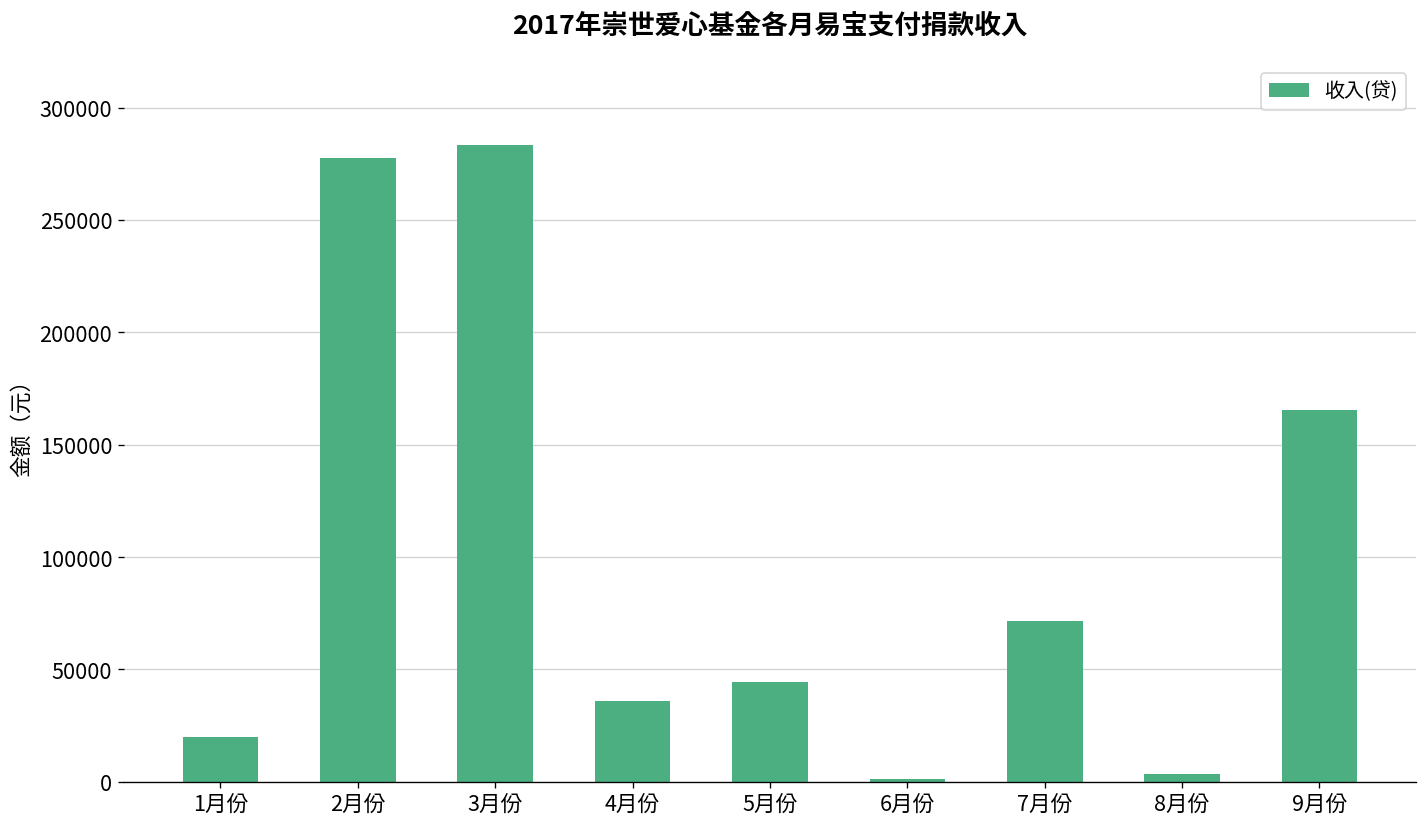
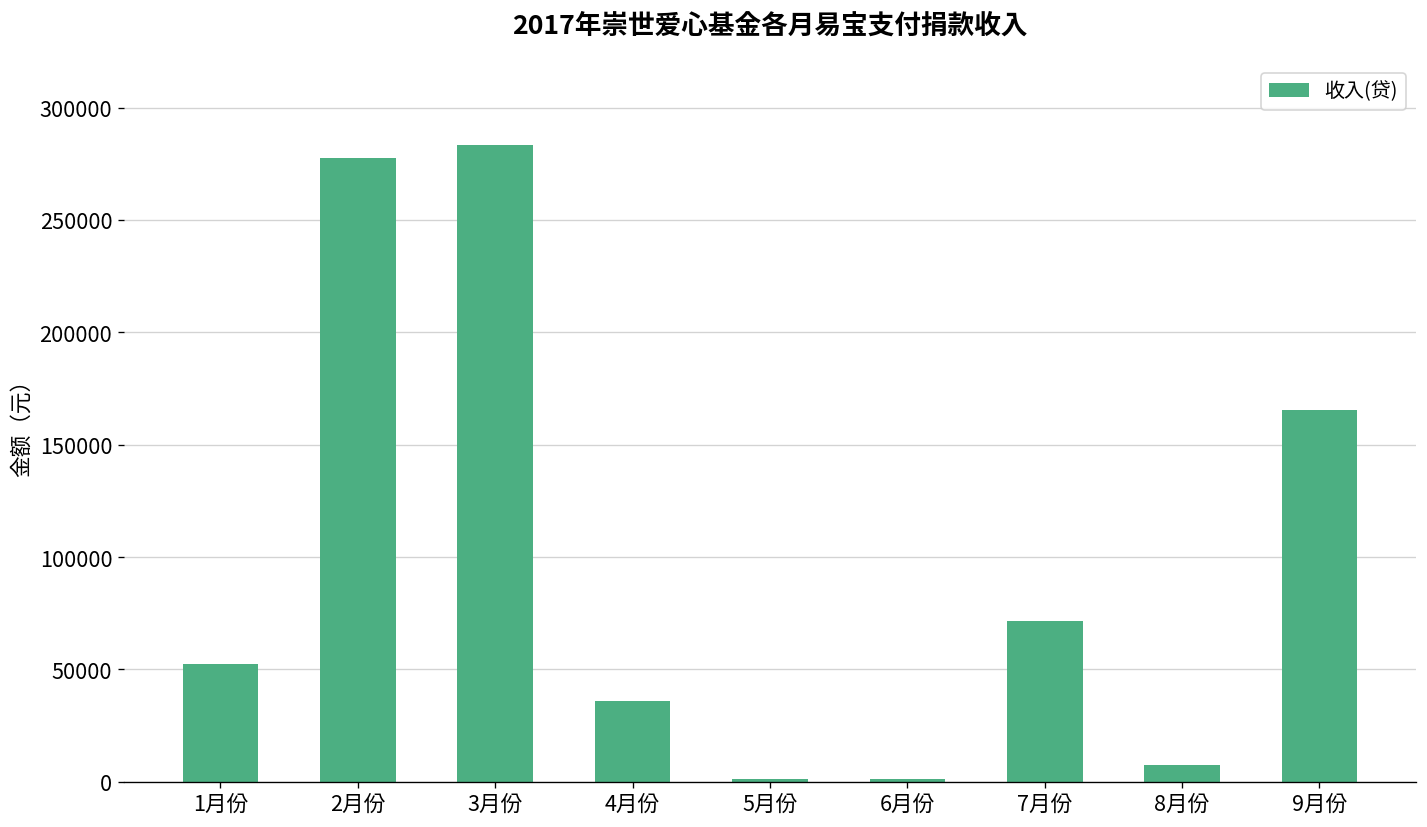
  {
-   "1月份": 20000,
+   "1月份": 52000,
    "2月份": 277000,
    "3月份": 283000,
    "4月份": 36000,
-   "5月份": 44000,
+   "5月份": 1000,
    "7月份": 71000,
-   "8月份": 3000,
+   "8月份": 8000,
    "9月份": 166000
  }
